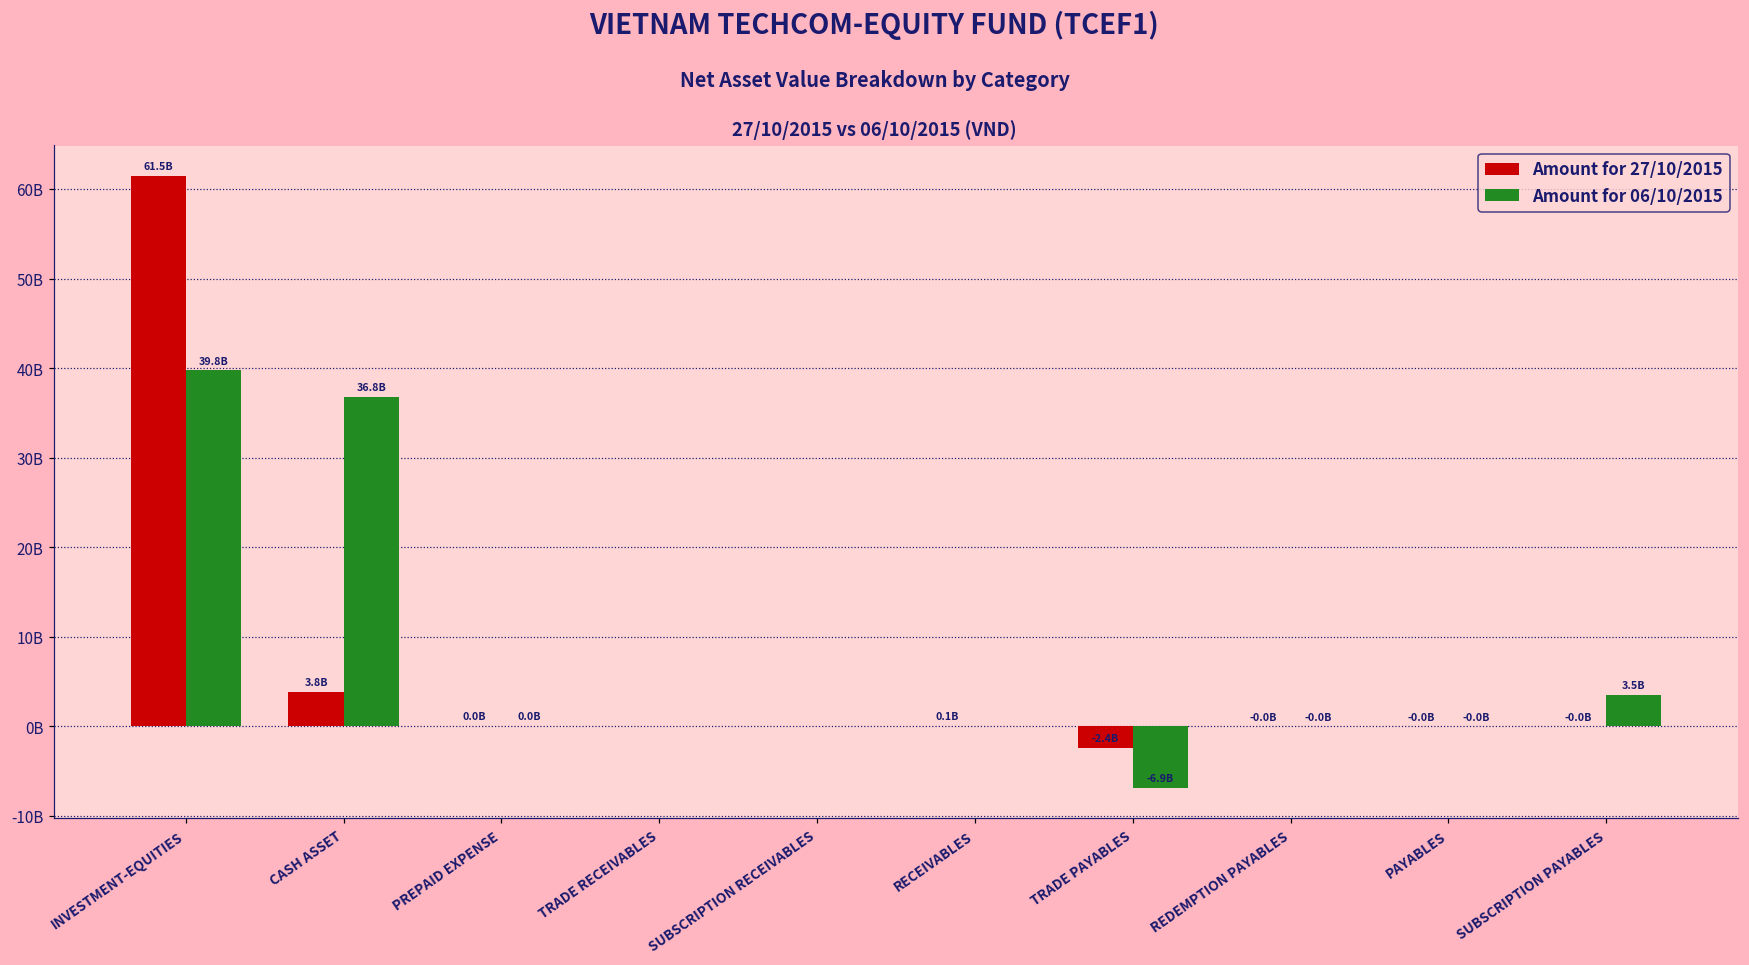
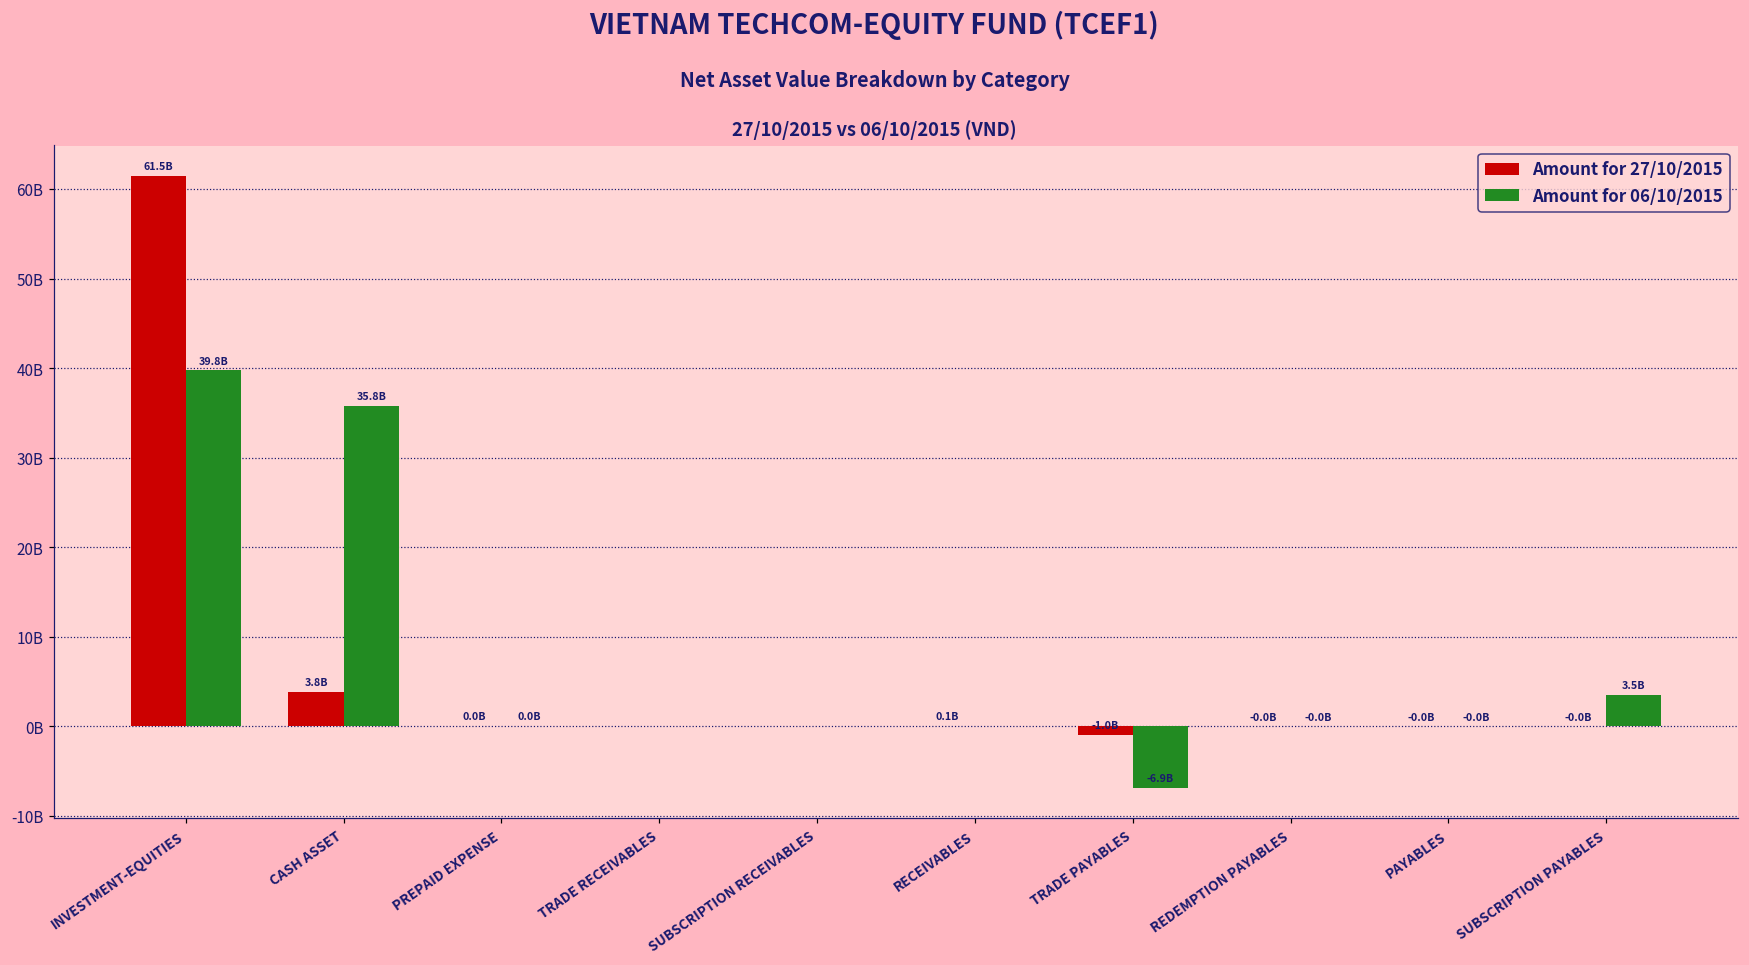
  {
    "Amount for 27/10/2015": {
      "INVESTMENT-EQUITIES": "61.5B",
      "CASH ASSET": "3.8B",
      "RECEIVABLES": "0.1B",
-     "TRADE PAYABLES": "-2.4B"
+     "TRADE PAYABLES": "-1.0B"
    },
    "Amount for 06/10/2015": {
      "INVESTMENT-EQUITIES": "39.8B",
-     "CASH ASSET": "36.8B",
+     "CASH ASSET": "35.8B",
      "TRADE PAYABLES": "-6.9B",
      "SUBSCRIPTION PAYABLES": "3.5B"
    }
  }
